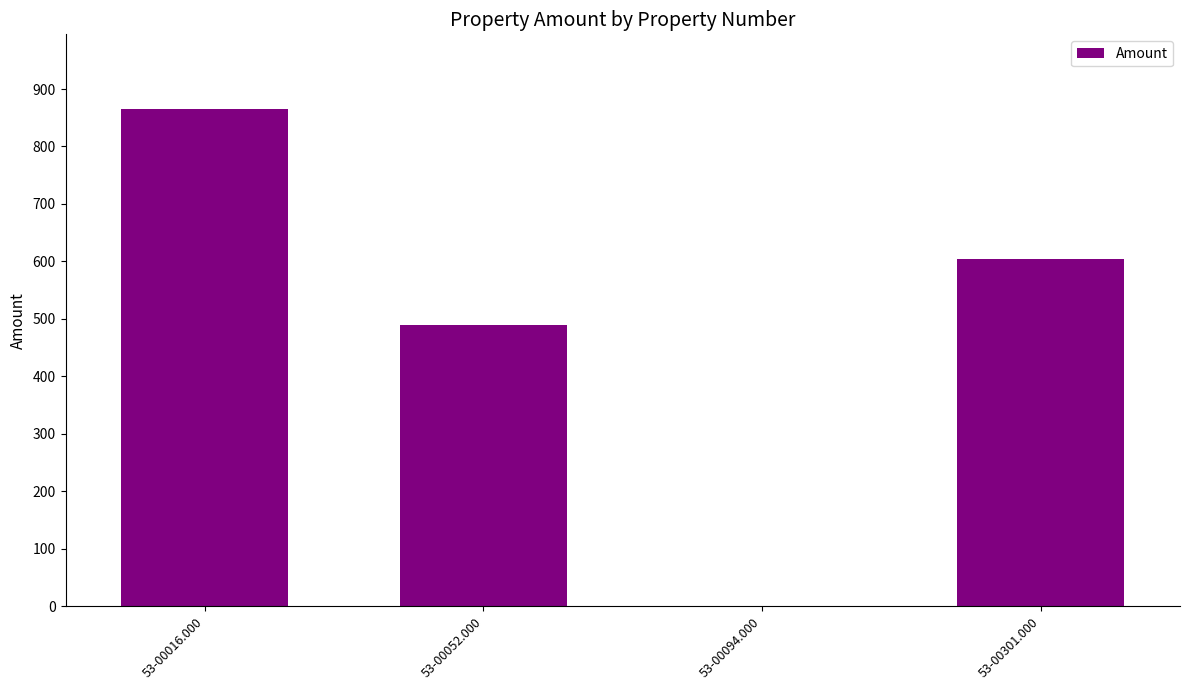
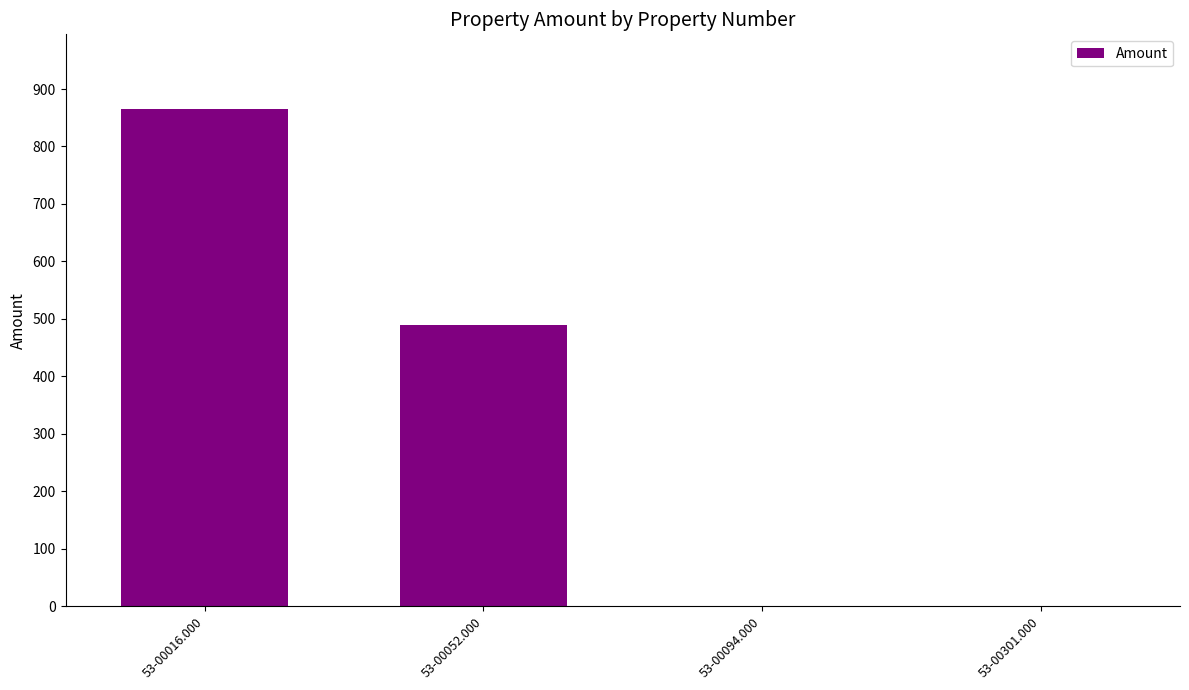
  {
    "53-00016.000": 870,
    "53-00052.000": 490,
-   "53-00301.000": 600
+   "53-00301.000": 0
  }
